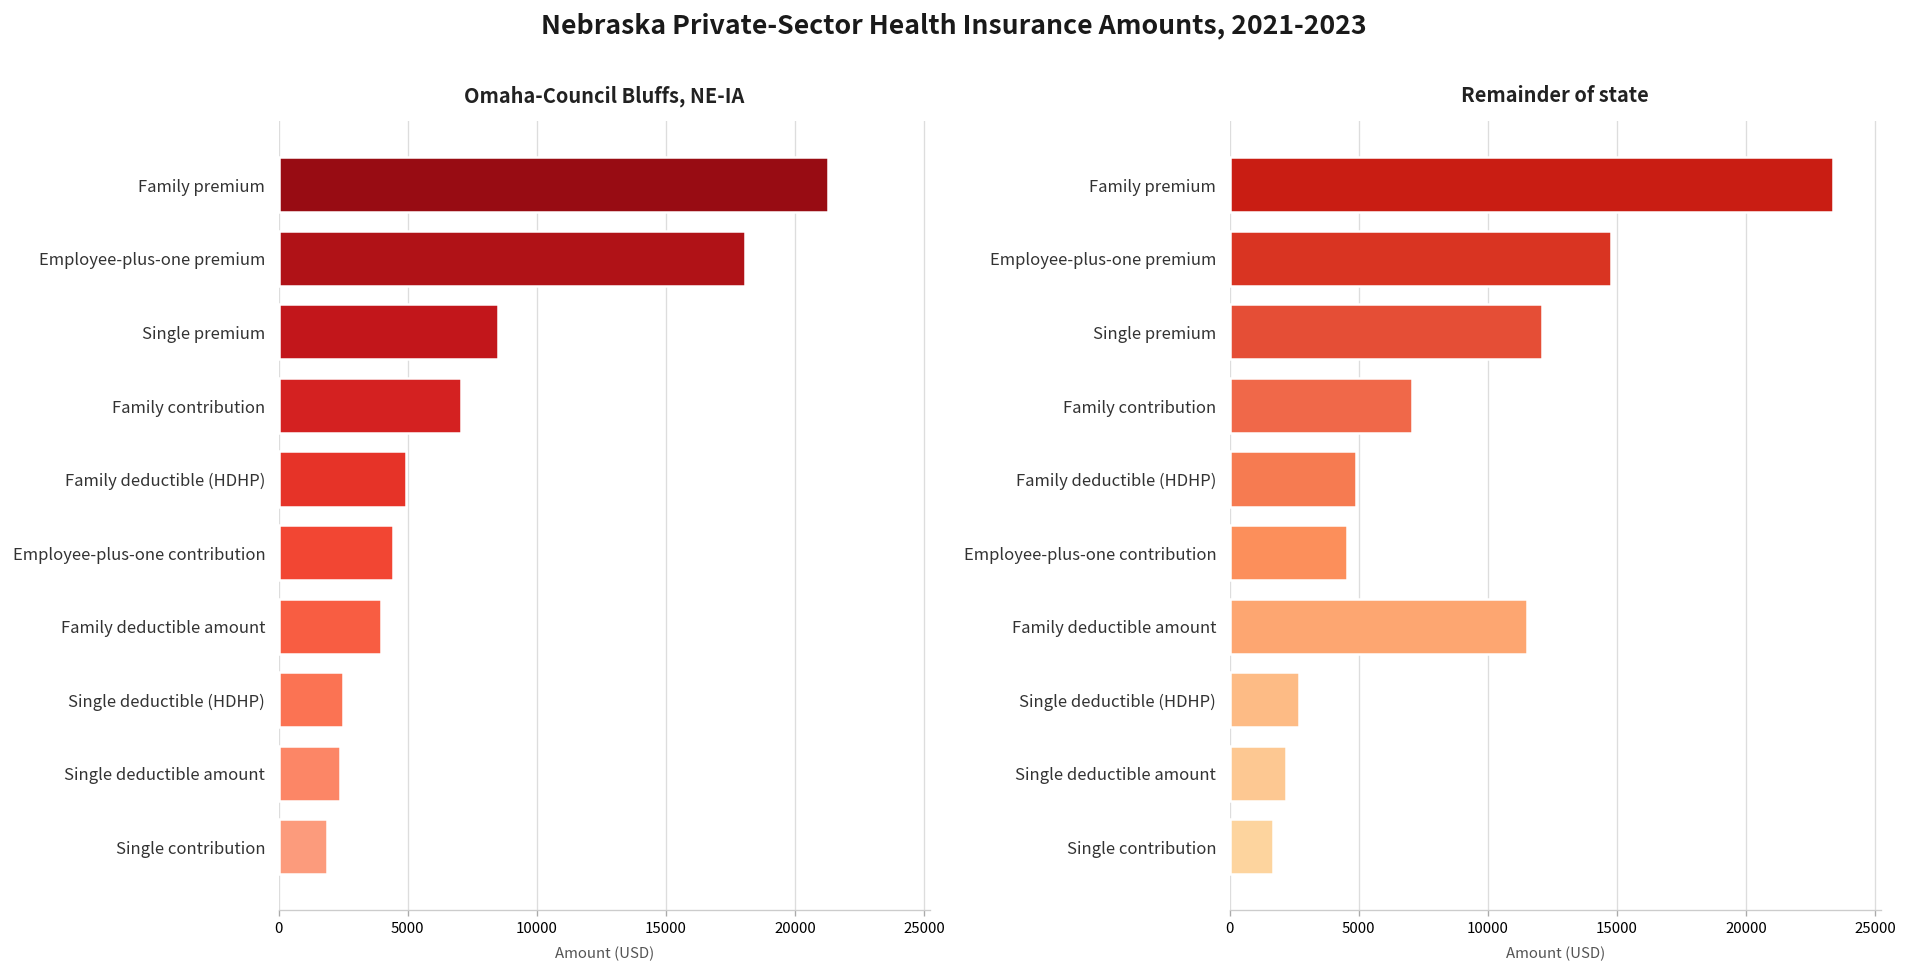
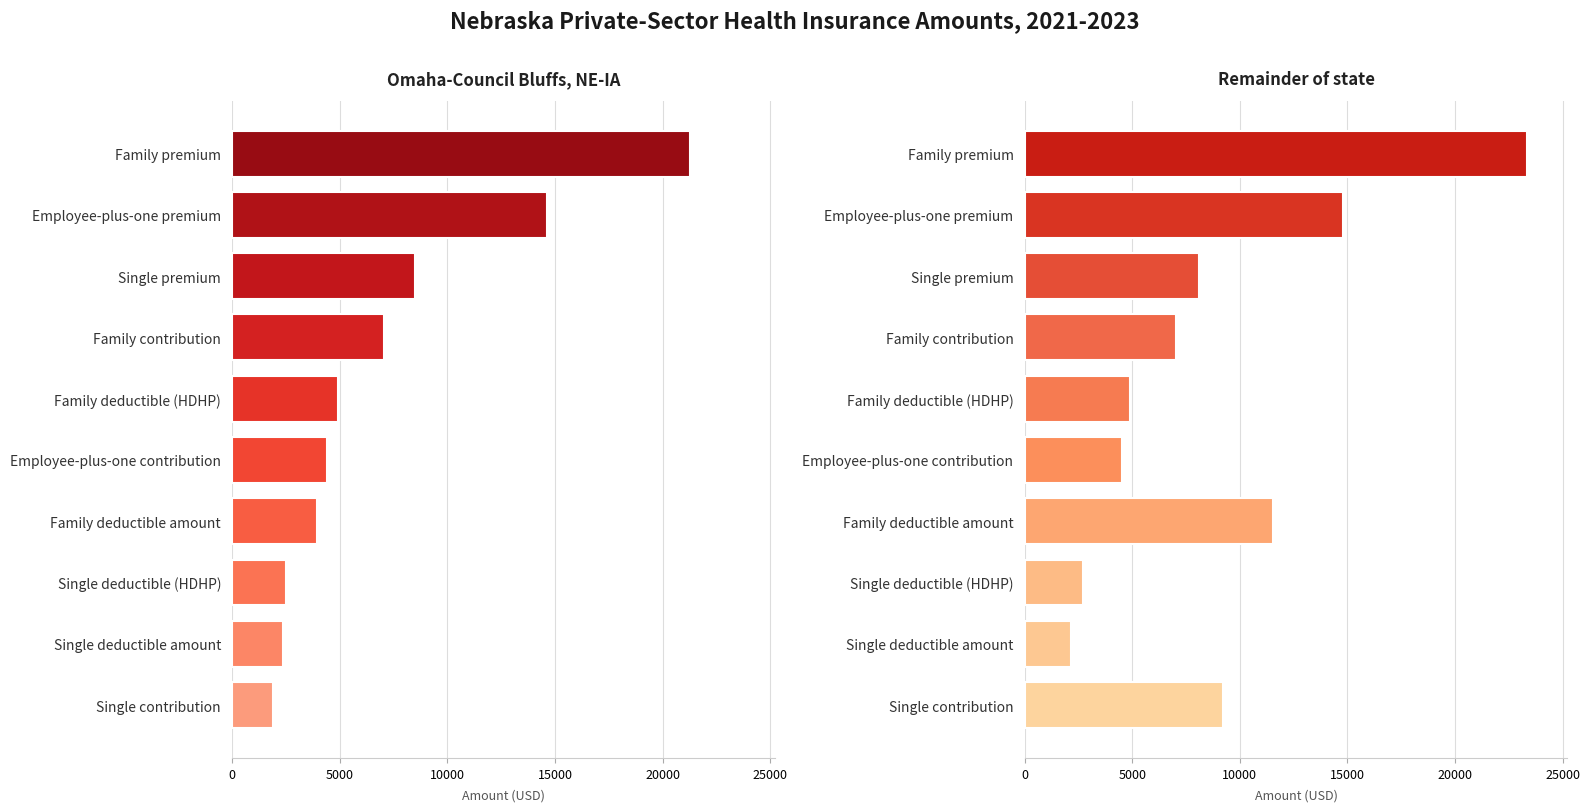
  {
    "Omaha-Council Bluffs, NE-IA": {
      "Family premium": 21300,
-     "Employee-plus-one premium": 18100,
+     "Employee-plus-one premium": 14600,
      "Single premium": 8500,
      "Family contribution": 7100,
      "Family deductible (HDHP)": 4900,
      "Employee-plus-one contribution": 4400,
      "Family deductible amount": 4000,
      "Single deductible (HDHP)": 2500,
      "Single deductible amount": 2400,
      "Single contribution": 1900
    },
    "Remainder of state": {
      "Family premium": 23400,
      "Employee-plus-one premium": 14800,
-     "Single premium": 12100,
+     "Single premium": 8100,
      "Family contribution": 7100,
      "Family deductible (HDHP)": 4900,
      "Employee-plus-one contribution": 4500,
      "Family deductible amount": 11500,
      "Single deductible (HDHP)": 2700,
      "Single deductible amount": 2200,
-     "Single contribution": 1700
+     "Single contribution": 9200
    }
  }
